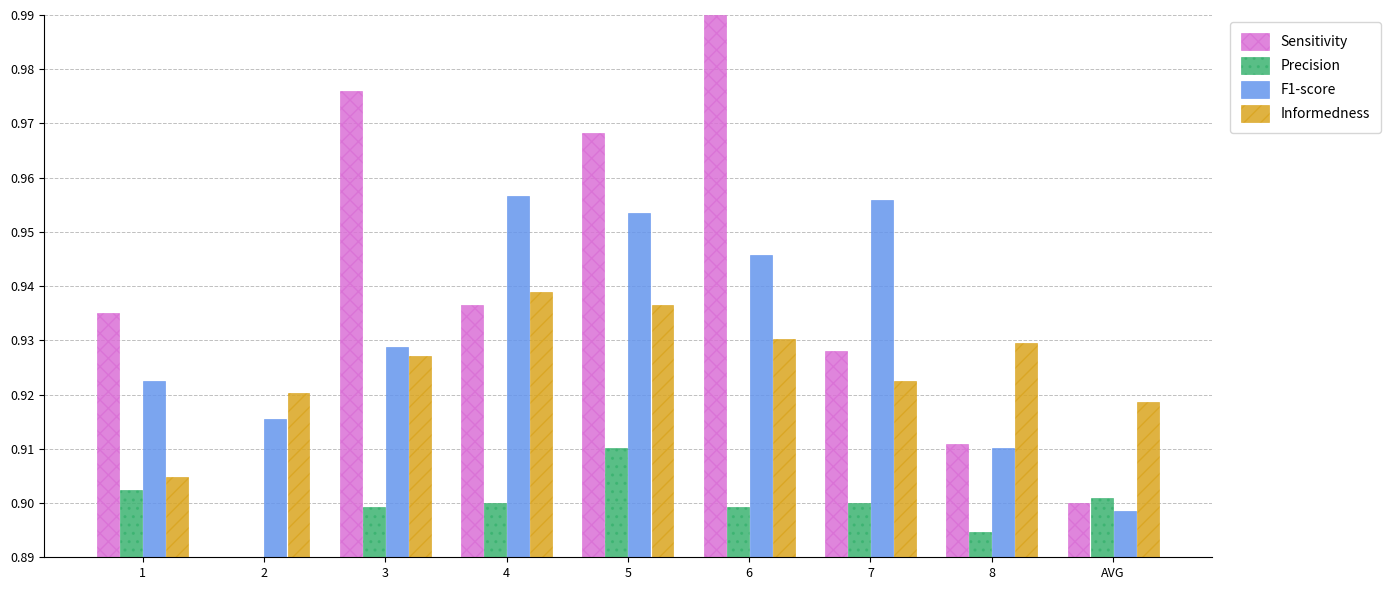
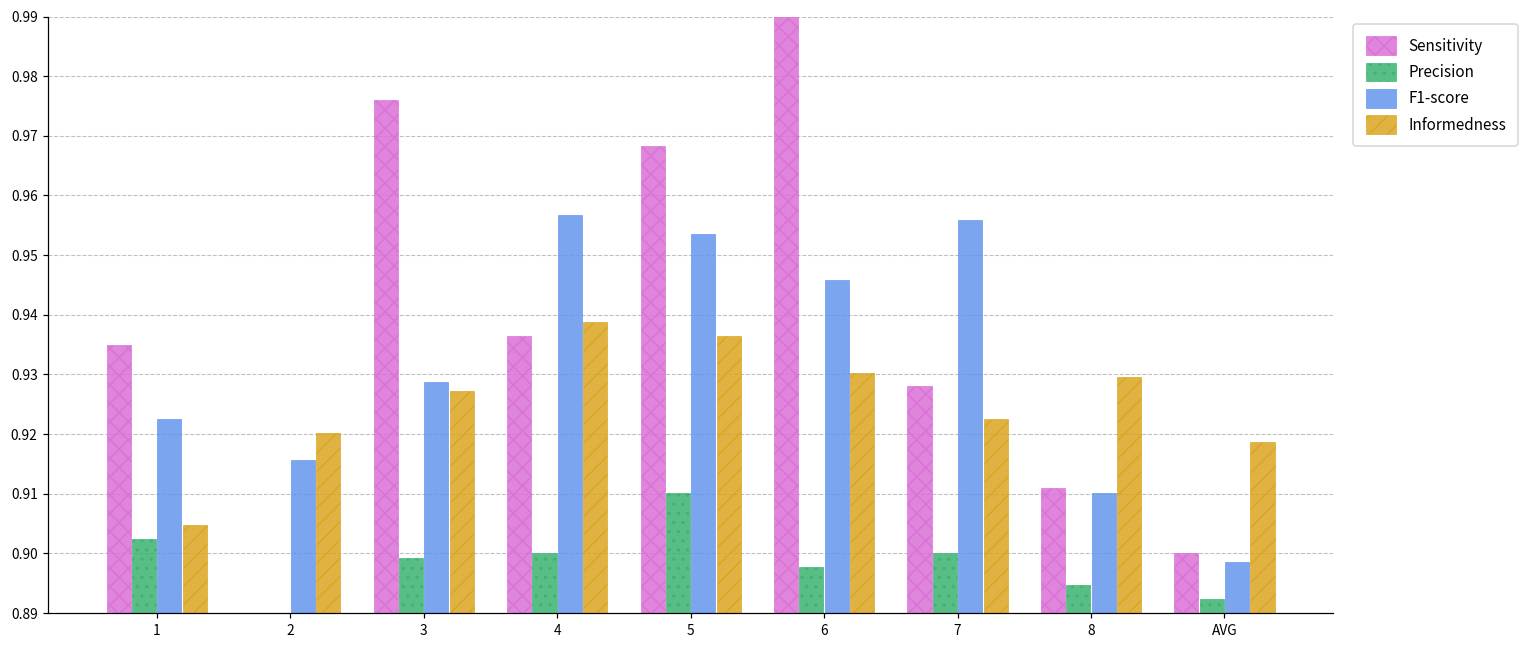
  {
    "Sensitivity": {
      "1": 0.935,
      "2": 0.890,
      "3": 0.976,
      "4": 0.937,
      "5": 0.968,
      "6": 0.990,
      "7": 0.928,
      "8": 0.911,
      "AVG": 0.900
    },
    "Precision": {
      "1": 0.902,
      "2": 0.890,
      "3": 0.899,
      "4": 0.900,
      "5": 0.910,
-     "6": 0.899,
+     "6": 0.898,
      "7": 0.900,
      "8": 0.895,
-     "AVG": 0.901
+     "AVG": 0.892
    },
    "F1-score": {
      "1": 0.923,
      "2": 0.916,
      "3": 0.929,
      "4": 0.957,
      "5": 0.954,
      "6": 0.946,
      "7": 0.956,
      "8": 0.910,
      "AVG": 0.899
    },
    "Informedness": {
      "1": 0.905,
      "2": 0.920,
      "3": 0.927,
      "4": 0.939,
      "5": 0.937,
      "6": 0.930,
      "7": 0.923,
      "8": 0.930,
      "AVG": 0.919
    }
  }
